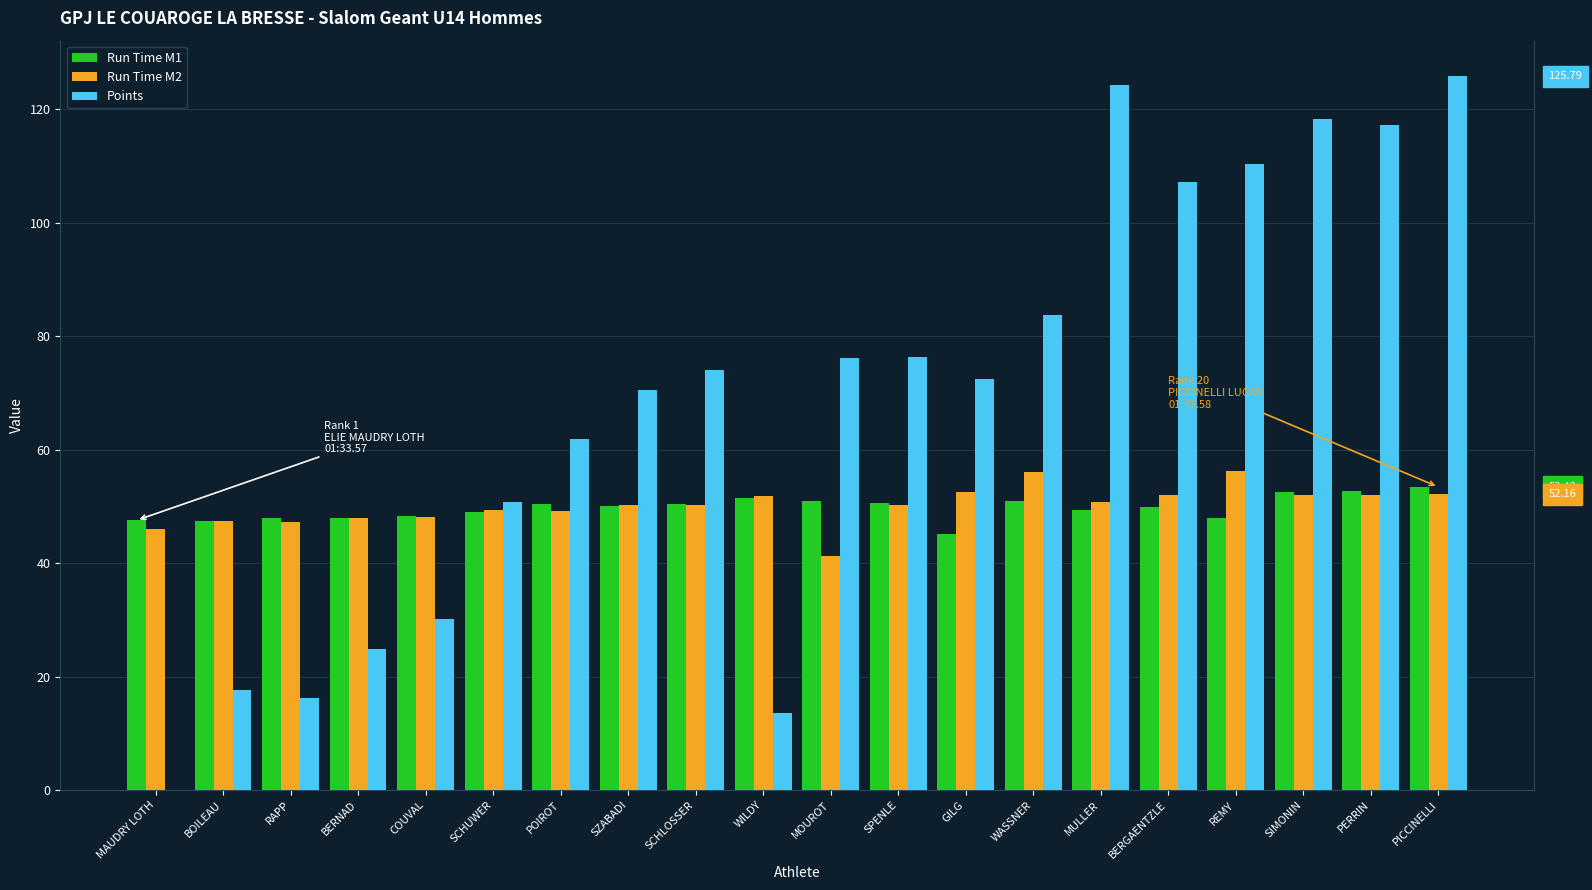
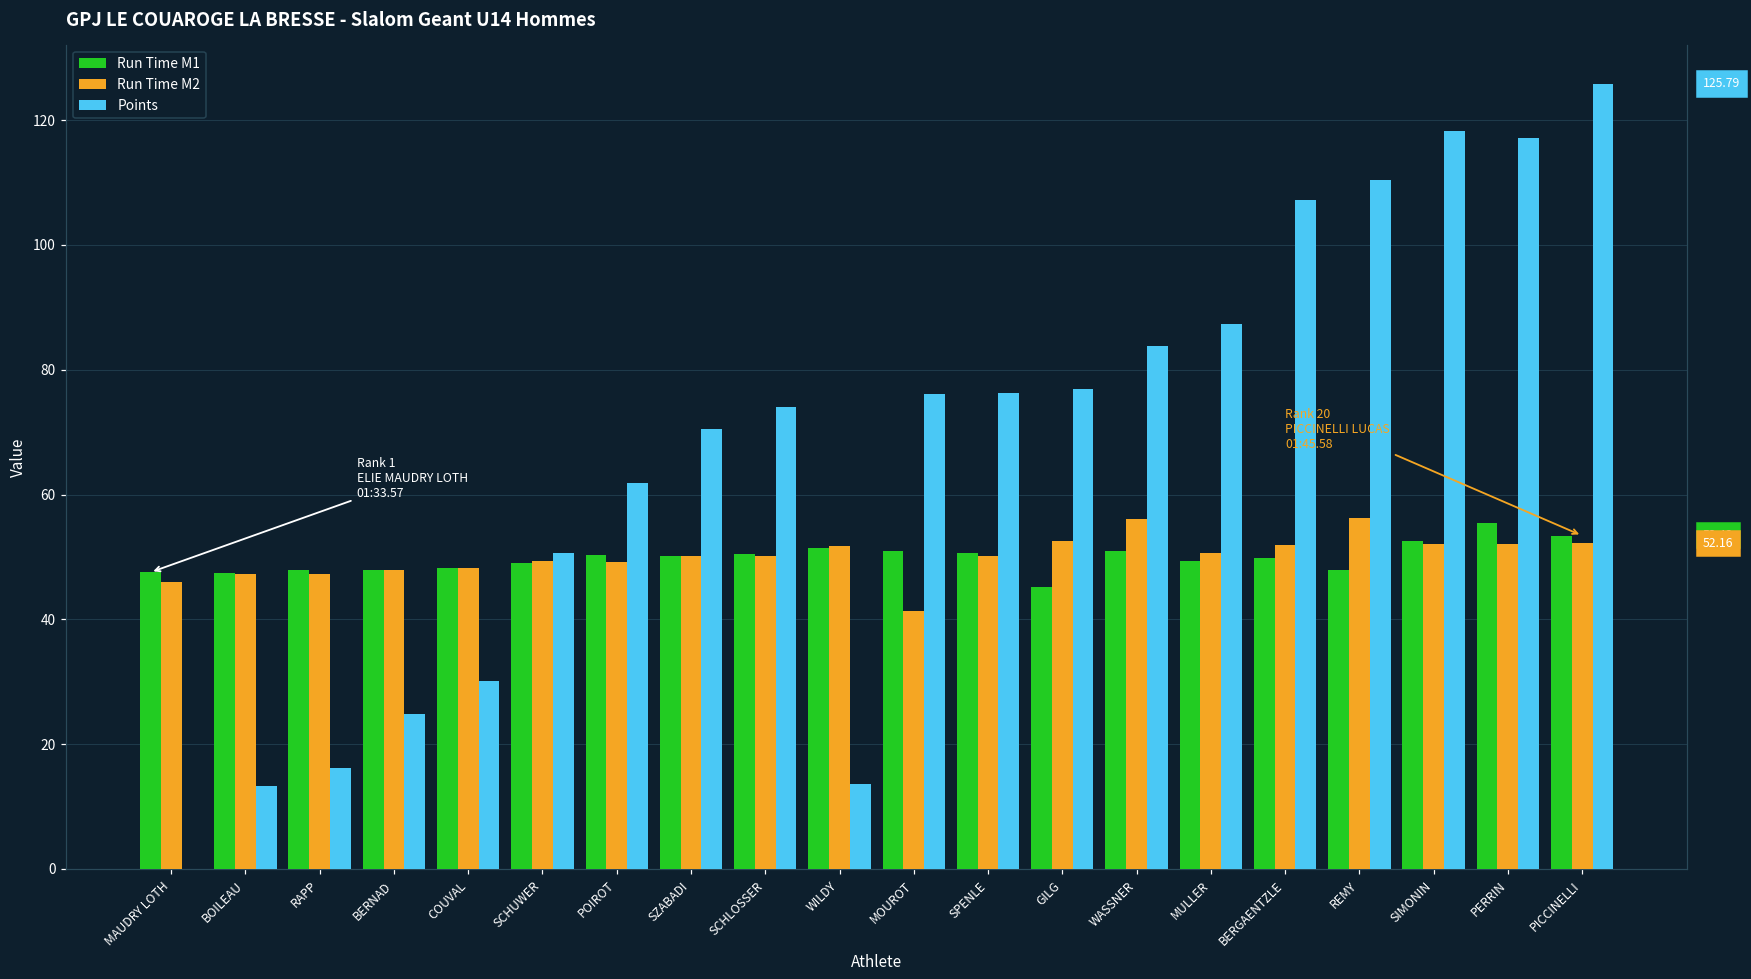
  {
    "Run Time M1": {
      "MAUDRY LOTH": 48,
      "BOILEAU": 47,
      "SCHUWER": 49,
      "POIROT": 50,
      "SZABADI": 50,
      "SCHLOSSER": 50,
      "WILDY": 51,
      "MOUROT": 51,
      "SPENLE": 51,
      "GILG": 45,
      "WASSNER": 51,
      "MULLER": 49,
      "BERGAENTZLE": 50,
      "REMY": 48,
      "SIMONIN": 53,
-     "PERRIN": 53,
+     "PERRIN": 55,
      "PICCINELLI": 53
    },
    "Run Time M2": {
      "MAUDRY LOTH": 46,
      "BOILEAU": 47,
      "RAPP": 47,
      "COUVAL": 48,
      "SCHUWER": 49,
      "POIROT": 49,
      "SZABADI": 50,
      "SCHLOSSER": 50,
      "WILDY": 52,
      "MOUROT": 41,
      "SPENLE": 50,
      "GILG": 53,
      "WASSNER": 56,
      "MULLER": 51,
      "BERGAENTZLE": 52,
      "SIMONIN": 52,
      "PERRIN": 52,
      "PICCINELLI": 52
    },
    "Points": {
      "MAUDRY LOTH": 0,
-     "BOILEAU": 18,
+     "BOILEAU": 13,
      "RAPP": 16,
      "BERNAD": 25,
      "COUVAL": 30,
      "SCHUWER": 51,
      "POIROT": 62,
      "SZABADI": 70,
      "SCHLOSSER": 74,
      "WILDY": 14,
      "MOUROT": 76,
      "SPENLE": 76,
-     "GILG": 72,
+     "GILG": 77,
      "WASSNER": 84,
-     "MULLER": 124,
+     "MULLER": 87,
      "BERGAENTZLE": 107,
      "REMY": 110,
      "SIMONIN": 118,
      "PERRIN": 117,
      "PICCINELLI": 126
    }
  }
